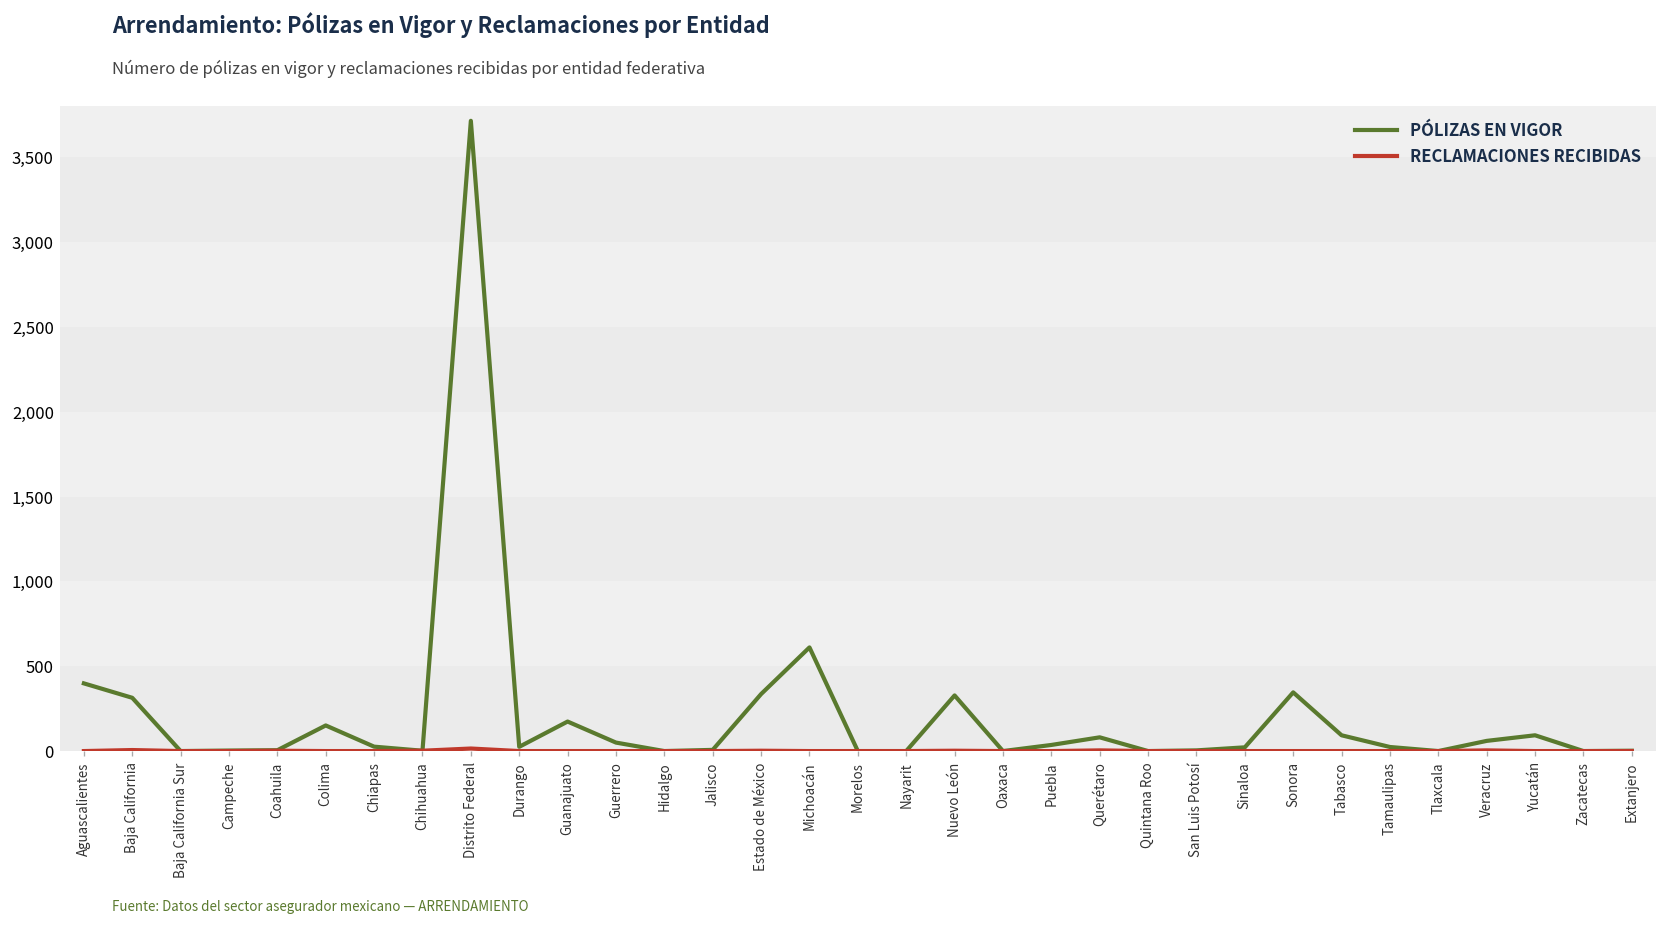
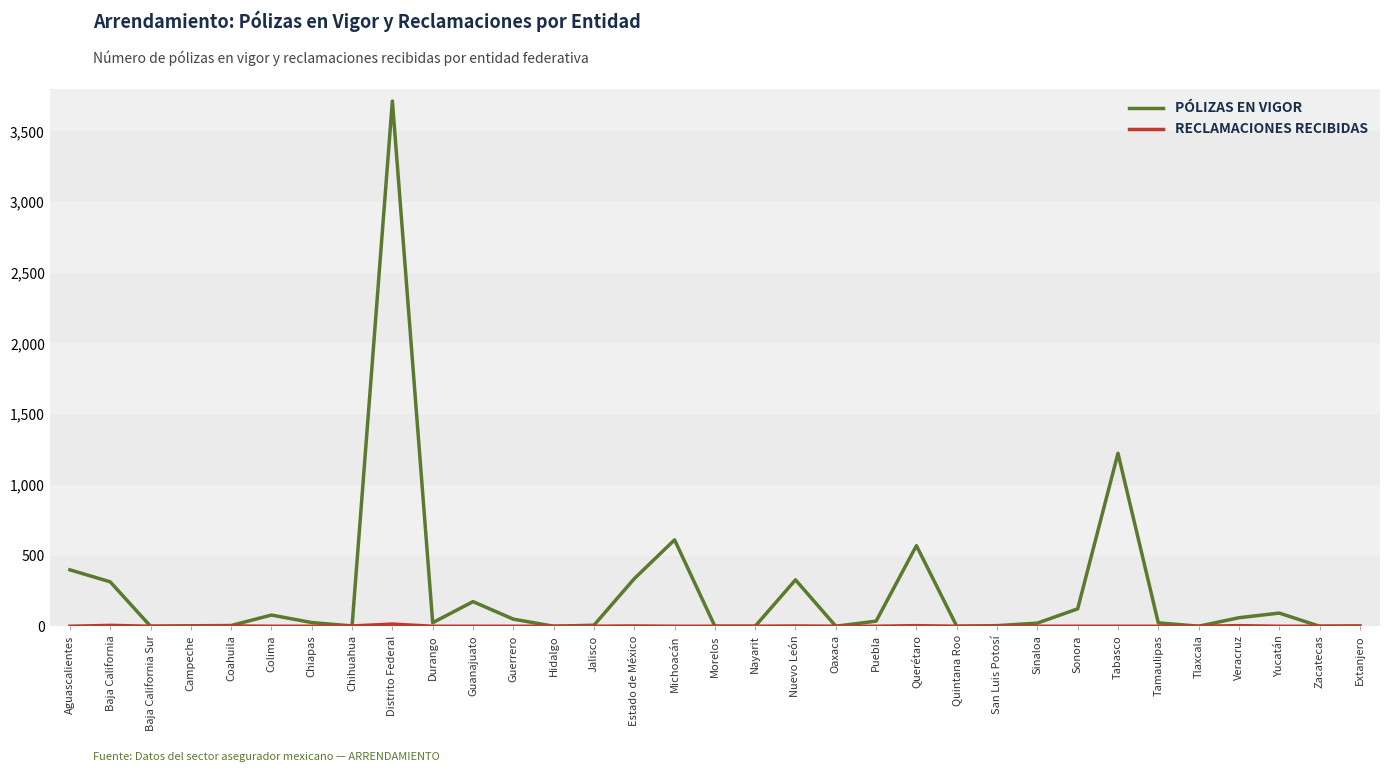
  {
    "PÓLIZAS EN VIGOR": {
      "Aguascalientes": "400",
      "Baja California": "310",
-     "Colima": "150",
+     "Colima": "80",
      "Chiapas": "30",
      "Distrito Federal": "3,720",
      "Durango": "30",
      "Guanajuato": "170",
      "Guerrero": "50",
      "Estado de México": "340",
      "Michoacán": "610",
      "Nuevo León": "330",
      "Puebla": "40",
-     "Querétaro": "80",
+     "Querétaro": "570",
      "Sinaloa": "20",
-     "Sonora": "350",
-     "Tabasco": "90",
+     "Sonora": "120",
+     "Tabasco": "1,220",
      "Tamaulipas": "20",
      "Veracruz": "60",
      "Yucatán": "90"
    },
    "RECLAMACIONES RECIBIDAS": {
      "Aguascalientes": "0",
      "Baja California": "10",
      "Colima": "0",
      "Chiapas": "0",
      "Distrito Federal": "20",
      "Durango": "0",
      "Guanajuato": "0",
      "Guerrero": "0",
      "Estado de México": "0",
      "Michoacán": "0",
      "Nuevo León": "0",
      "Puebla": "0",
      "Querétaro": "0",
      "Sinaloa": "0",
      "Sonora": "0",
      "Tabasco": "0",
      "Tamaulipas": "0",
      "Veracruz": "0",
      "Yucatán": "0"
    }
  }
